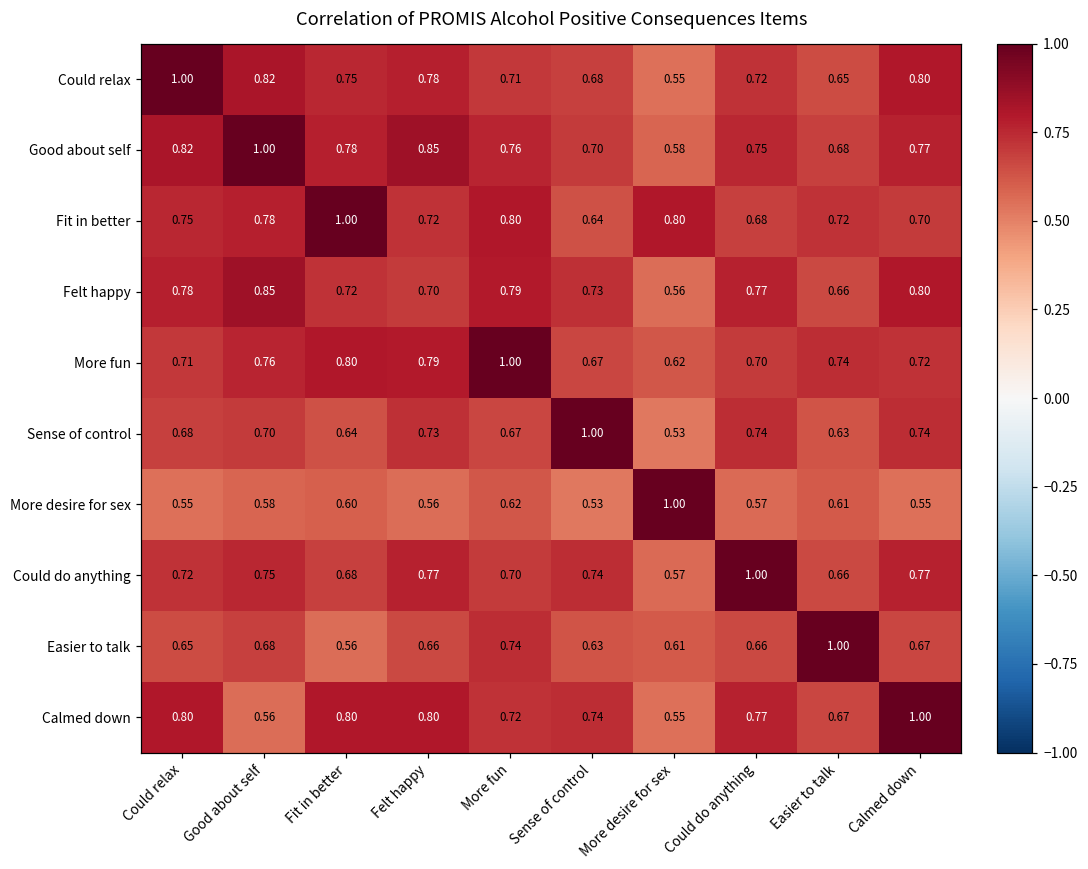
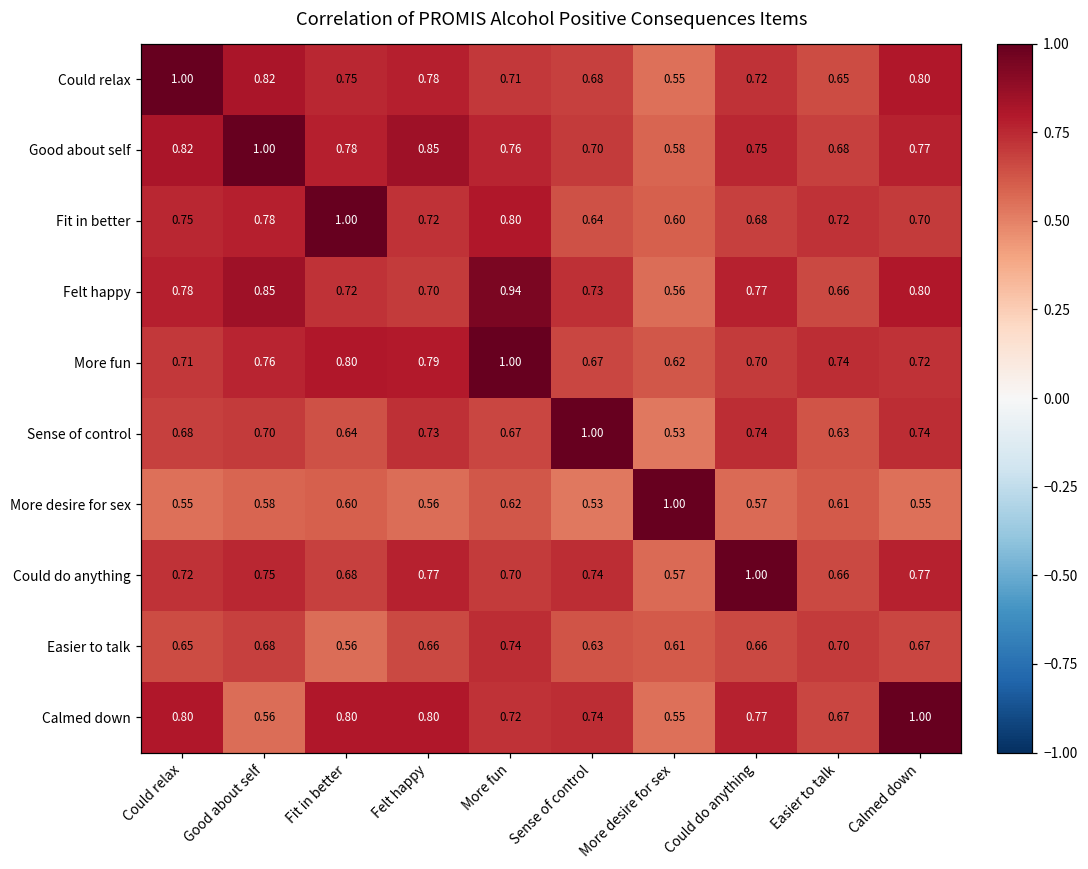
  {
    "Could relax": {
      "Could relax": 1.00,
      "Good about self": 0.82,
      "Fit in better": 0.75,
      "Felt happy": 0.78,
      "More fun": 0.71,
      "Sense of control": 0.68,
      "More desire for sex": 0.55,
      "Could do anything": 0.72,
      "Easier to talk": 0.65,
      "Calmed down": 0.80
    },
    "Good about self": {
      "Could relax": 0.82,
      "Good about self": 1.00,
      "Fit in better": 0.78,
      "Felt happy": 0.85,
      "More fun": 0.76,
      "Sense of control": 0.70,
      "More desire for sex": 0.58,
      "Could do anything": 0.75,
      "Easier to talk": 0.68,
      "Calmed down": 0.77
    },
    "Fit in better": {
      "Could relax": 0.75,
      "Good about self": 0.78,
      "Fit in better": 1.00,
      "Felt happy": 0.72,
      "More fun": 0.80,
      "Sense of control": 0.64,
-     "More desire for sex": 0.80,
+     "More desire for sex": 0.60,
      "Could do anything": 0.68,
      "Easier to talk": 0.72,
      "Calmed down": 0.70
    },
    "Felt happy": {
      "Could relax": 0.78,
      "Good about self": 0.85,
      "Fit in better": 0.72,
      "Felt happy": 0.70,
-     "More fun": 0.79,
+     "More fun": 0.94,
      "Sense of control": 0.73,
      "More desire for sex": 0.56,
      "Could do anything": 0.77,
      "Easier to talk": 0.66,
      "Calmed down": 0.80
    },
    "More fun": {
      "Could relax": 0.71,
      "Good about self": 0.76,
      "Fit in better": 0.80,
      "Felt happy": 0.79,
      "More fun": 1.00,
      "Sense of control": 0.67,
      "More desire for sex": 0.62,
      "Could do anything": 0.70,
      "Easier to talk": 0.74,
      "Calmed down": 0.72
    },
    "Sense of control": {
      "Could relax": 0.68,
      "Good about self": 0.70,
      "Fit in better": 0.64,
      "Felt happy": 0.73,
      "More fun": 0.67,
      "Sense of control": 1.00,
      "More desire for sex": 0.53,
      "Could do anything": 0.74,
      "Easier to talk": 0.63,
      "Calmed down": 0.74
    },
    "More desire for sex": {
      "Could relax": 0.55,
      "Good about self": 0.58,
      "Fit in better": 0.60,
      "Felt happy": 0.56,
      "More fun": 0.62,
      "Sense of control": 0.53,
      "More desire for sex": 1.00,
      "Could do anything": 0.57,
      "Easier to talk": 0.61,
      "Calmed down": 0.55
    },
    "Could do anything": {
      "Could relax": 0.72,
      "Good about self": 0.75,
      "Fit in better": 0.68,
      "Felt happy": 0.77,
      "More fun": 0.70,
      "Sense of control": 0.74,
      "More desire for sex": 0.57,
      "Could do anything": 1.00,
      "Easier to talk": 0.66,
      "Calmed down": 0.77
    },
    "Easier to talk": {
      "Could relax": 0.65,
      "Good about self": 0.68,
      "Fit in better": 0.56,
      "Felt happy": 0.66,
      "More fun": 0.74,
      "Sense of control": 0.63,
      "More desire for sex": 0.61,
      "Could do anything": 0.66,
-     "Easier to talk": 1.00,
+     "Easier to talk": 0.70,
      "Calmed down": 0.67
    },
    "Calmed down": {
      "Could relax": 0.80,
      "Good about self": 0.56,
      "Fit in better": 0.80,
      "Felt happy": 0.80,
      "More fun": 0.72,
      "Sense of control": 0.74,
      "More desire for sex": 0.55,
      "Could do anything": 0.77,
      "Easier to talk": 0.67,
      "Calmed down": 1.00
    }
  }
